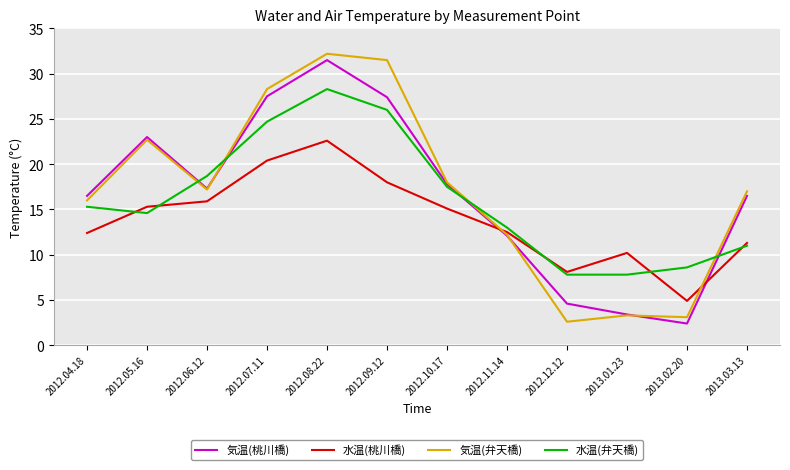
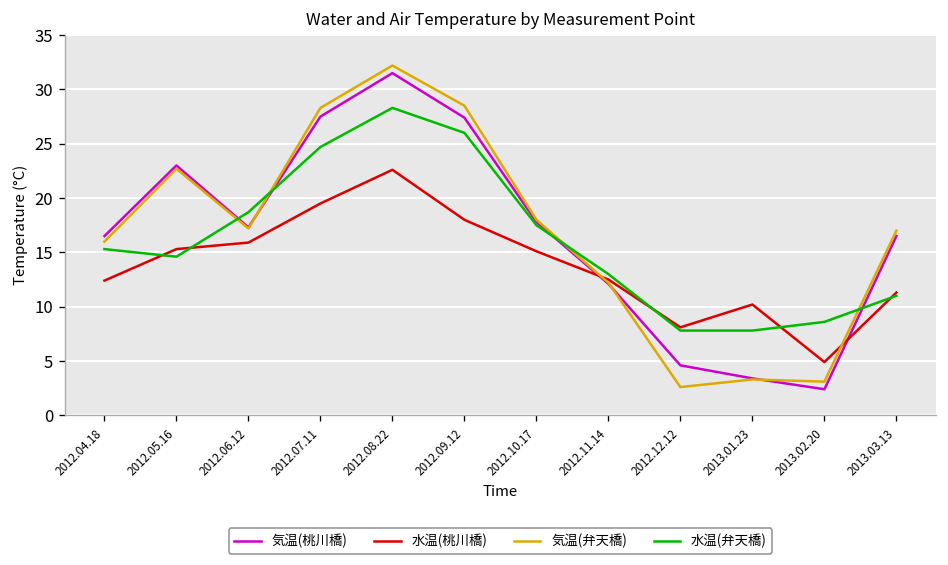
  {
    "気温(桃川橋)": {
      "2012.04.18": 17,
      "2012.05.16": 23,
      "2012.07.11": 28,
      "2012.08.22": 32,
      "2012.09.12": 27,
      "2012.12.12": 5,
      "2013.02.20": 2,
      "2013.03.13": 17
    },
    "水温(桃川橋)": {
      "2012.04.18": 12,
      "2012.05.16": 15,
      "2012.06.12": 16,
-     "2012.07.11": 20.4,
+     "2012.07.11": 19.5,
      "2012.08.22": 23,
      "2012.09.12": 18,
      "2012.10.17": 15,
      "2012.11.14": 13,
      "2012.12.12": 8,
      "2013.01.23": 10,
      "2013.02.20": 5,
      "2013.03.13": 11
    },
    "気温(弁天橋)": {
      "2012.04.18": 16,
      "2012.05.16": 23,
      "2012.07.11": 28,
      "2012.08.22": 32,
-     "2012.09.12": 32,
+     "2012.09.12": 29,
      "2012.12.12": 3,
      "2013.02.20": 3,
      "2013.03.13": 17
    },
    "水温(弁天橋)": {
      "2012.04.18": 15,
      "2012.05.16": 15,
      "2012.06.12": 19,
      "2012.07.11": 25,
      "2012.08.22": 28,
      "2012.09.12": 26,
      "2012.10.17": 18,
      "2012.11.14": 13,
      "2012.12.12": 8,
      "2013.01.23": 8,
      "2013.02.20": 9,
      "2013.03.13": 11
    }
  }
